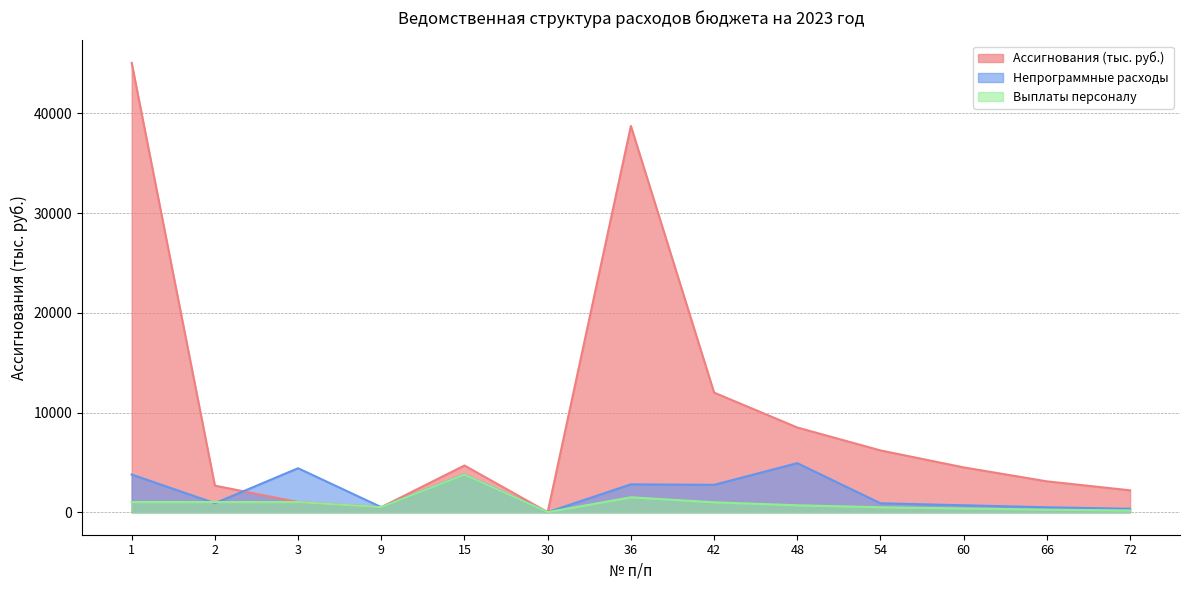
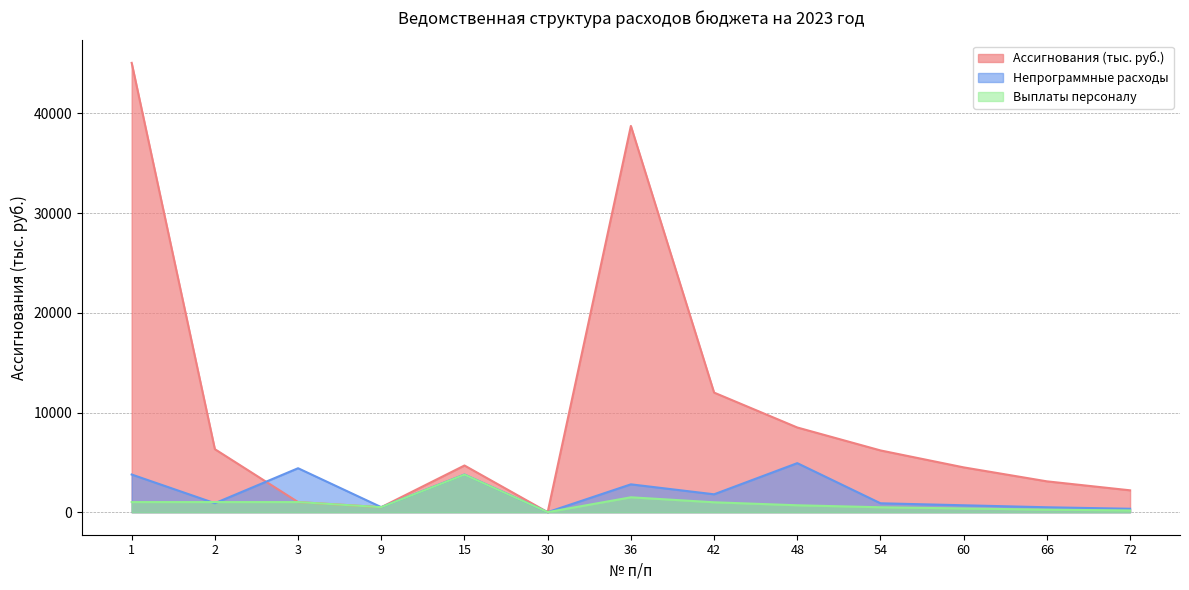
  {
    "Ассигнования (тыс. руб.)": {
      "1": 45000,
-     "2": 3000,
+     "2": 6000,
      "15": 5000,
      "36": 39000,
      "42": 12000,
      "48": 9000,
      "54": 6000,
      "60": 5000,
      "66": 3000,
      "72": 2000
    },
    "Непрограммные расходы": {
      "1": 4000,
      "3": 4000,
      "36": 3000,
-     "42": 3000,
+     "42": 2000,
      "48": 5000,
      "54": 1000,
      "60": 1000
    },
    "Выплаты персоналу": {
      "1": 1000,
      "36": 2000,
      "42": 1000,
      "48": 1000,
      "54": 1000,
      "60": 0
    }
  }
